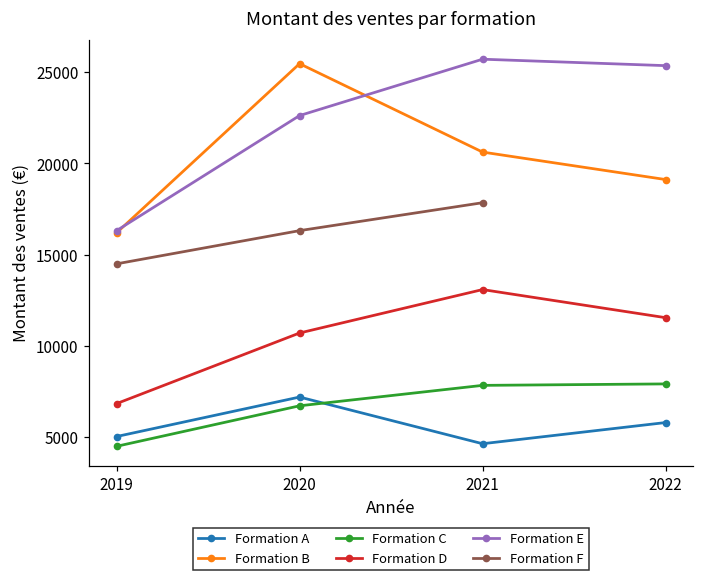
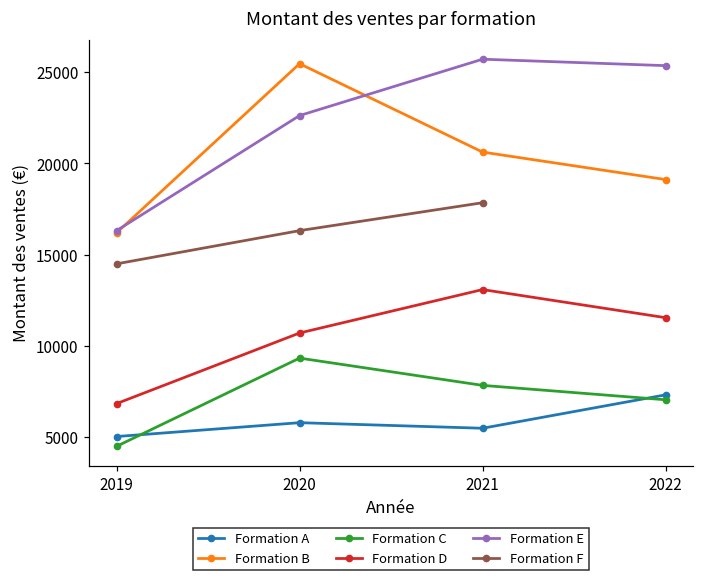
  {
    "Formation A": {
      "2019": 5000,
-     "2020": 7200,
-     "2021": 4600,
-     "2022": 5800
+     "2020": 5800,
+     "2021": 5500,
+     "2022": 7300
    },
    "Formation B": {
      "2020": 25500,
      "2021": 20600,
      "2022": 19100
    },
    "Formation C": {
      "2019": 4500,
-     "2020": 6700,
+     "2020": 9300,
      "2021": 7800,
-     "2022": 7900
+     "2022": 7100
    },
    "Formation D": {
      "2019": 6800,
      "2020": 10700,
      "2021": 13100,
      "2022": 11600
    },
    "Formation E": {
      "2020": 22600,
      "2021": 25700,
      "2022": 25400
    },
    "Formation F": {
      "2019": 14500,
      "2020": 16300,
      "2021": 17900
    }
  }
